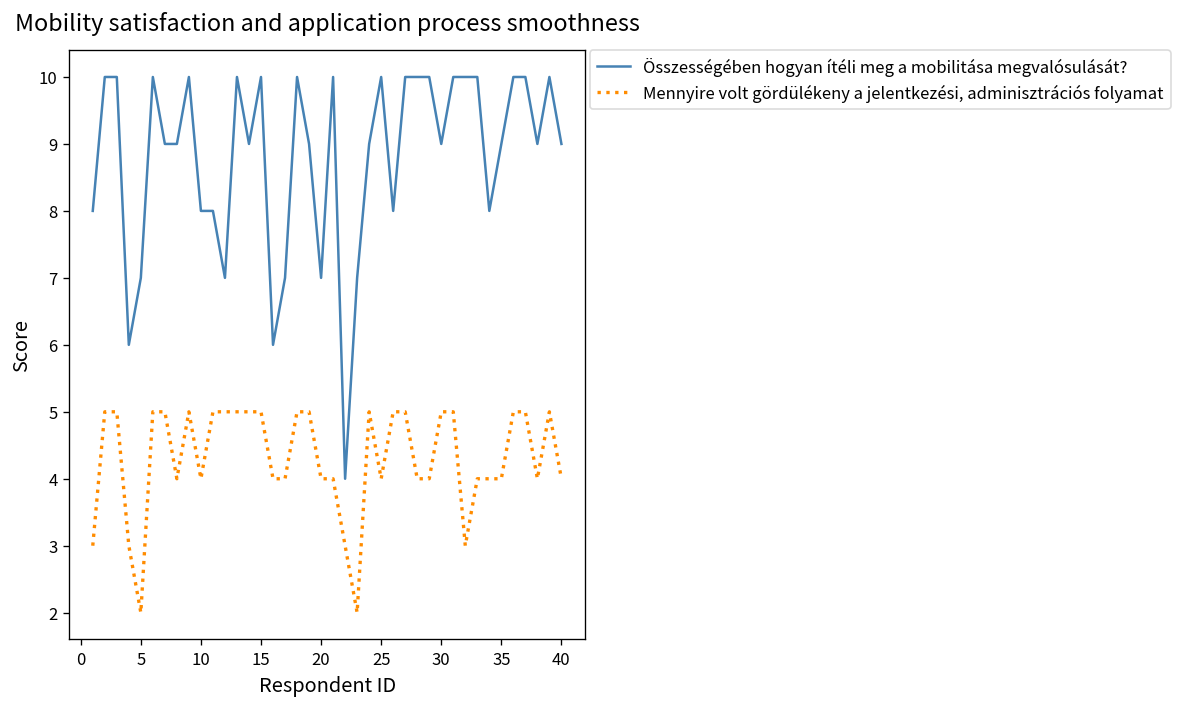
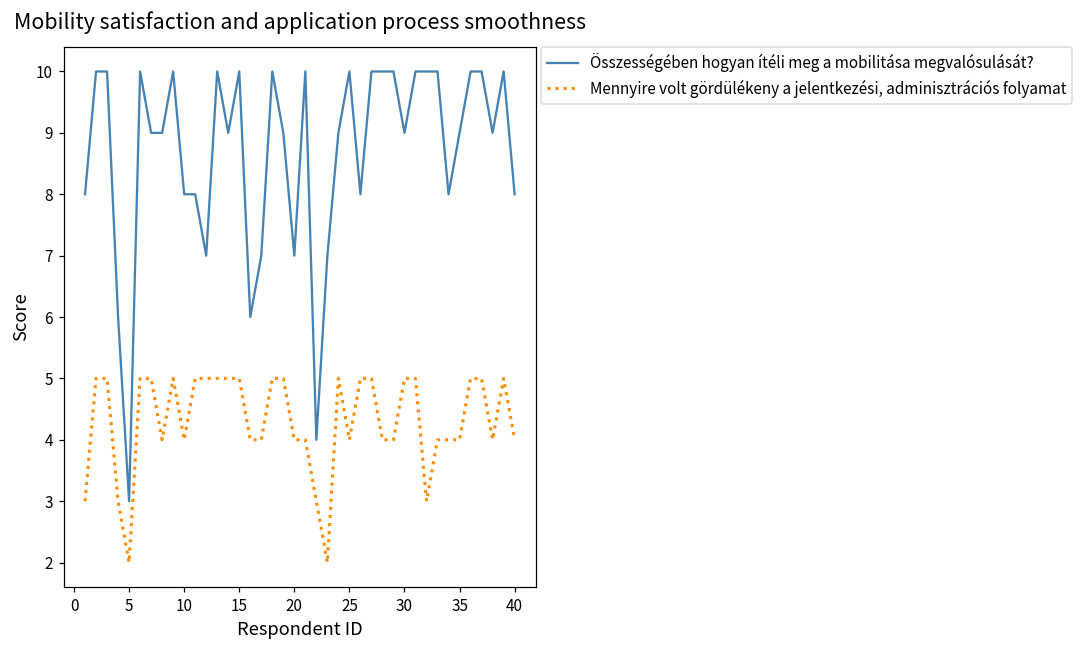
  {
    "Összességében hogyan ítéli meg a mobilitása megvalósulását?": {
-     "5": 7,
+     "5": 3,
      "10": 8,
      "15": 10,
      "20": 7,
      "25": 10,
      "30": 9,
      "35": 9,
-     "40": 9
+     "40": 8
    },
    "Mennyire volt gördülékeny a jelentkezési, adminisztrációs folyamat": {
      "5": 2,
      "10": 4,
      "15": 5,
      "20": 4,
      "25": 4,
      "30": 5,
      "35": 4,
      "40": 4
    }
  }
